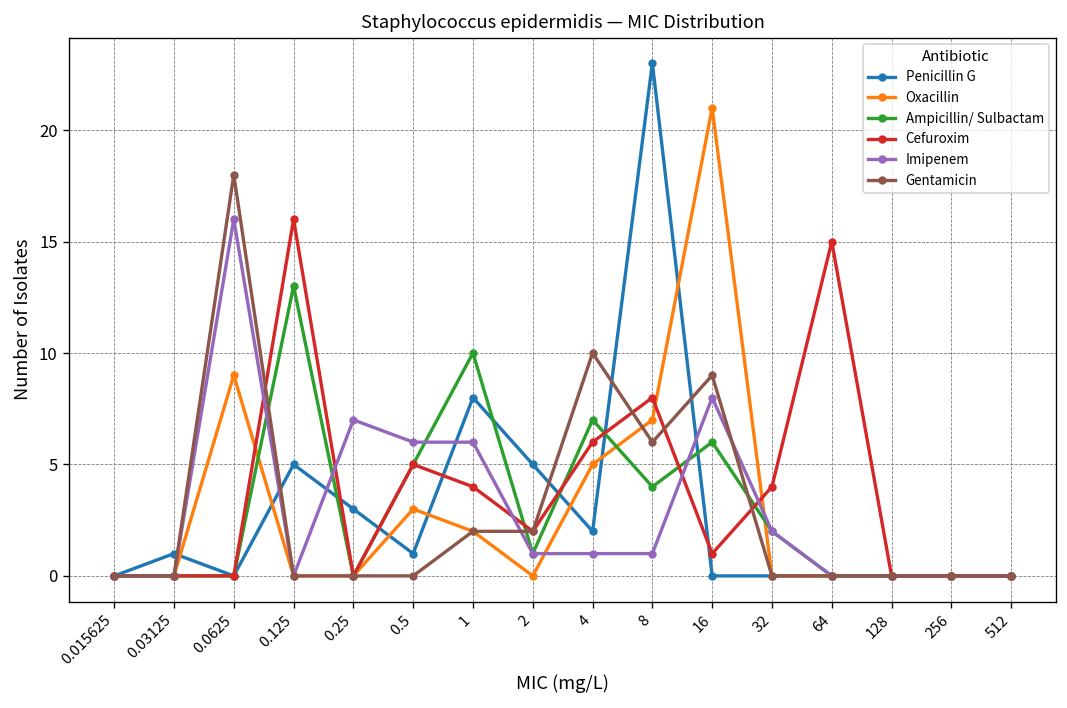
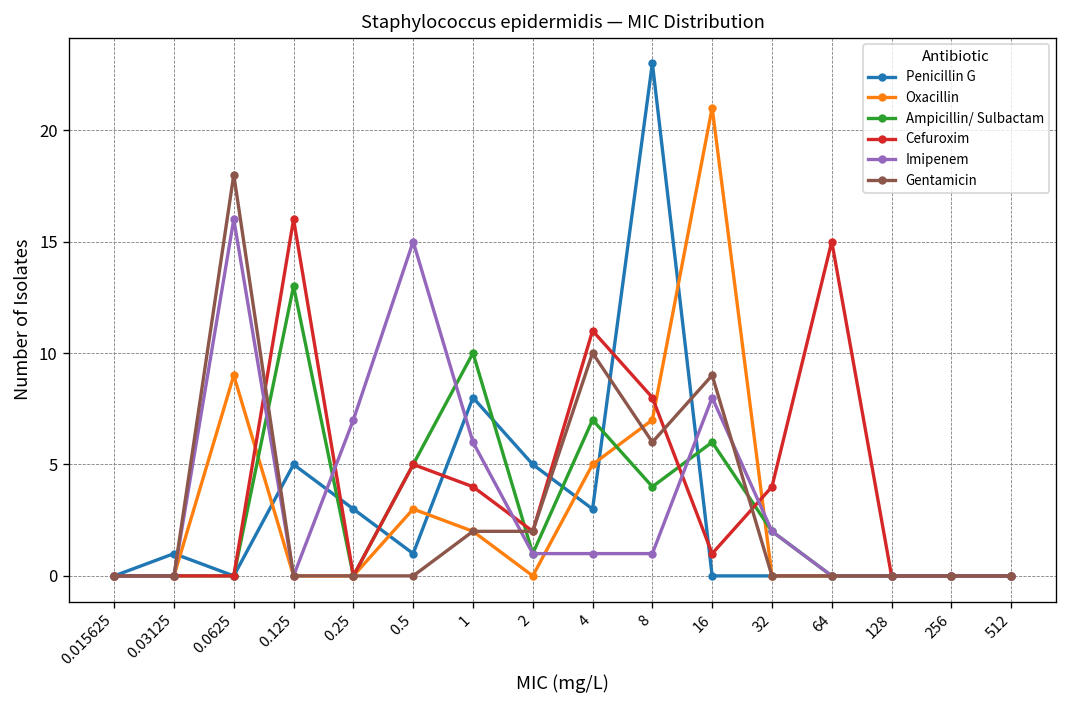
  {
    "Penicillin G": {
      "0.03125": 1,
      "0.125": 5,
      "0.25": 3,
      "0.5": 1,
      "1": 8,
      "2": 5,
-     "4": 2,
+     "4": 3,
      "8": 23,
      "16": 0
    },
    "Oxacillin": {
      "0.0625": 9,
      "0.5": 3,
      "2": 0,
      "4": 5,
      "8": 7,
      "16": 21
    },
    "Ampicillin/ Sulbactam": {
      "0.125": 13,
      "1": 10,
      "4": 7,
      "8": 4,
      "16": 6
    },
    "Cefuroxim": {
      "0.125": 16,
      "1": 4,
-     "4": 6,
+     "4": 11,
      "8": 8,
      "16": 1,
      "32": 4,
      "64": 15
    },
    "Imipenem": {
      "0.0625": 16,
      "0.25": 7,
-     "0.5": 6,
+     "0.5": 15,
      "1": 6,
      "4": 1,
      "8": 1,
      "16": 8
    },
    "Gentamicin": {
      "0.0625": 18,
      "0.5": 0,
      "4": 10,
      "8": 6,
      "16": 9
    }
  }
